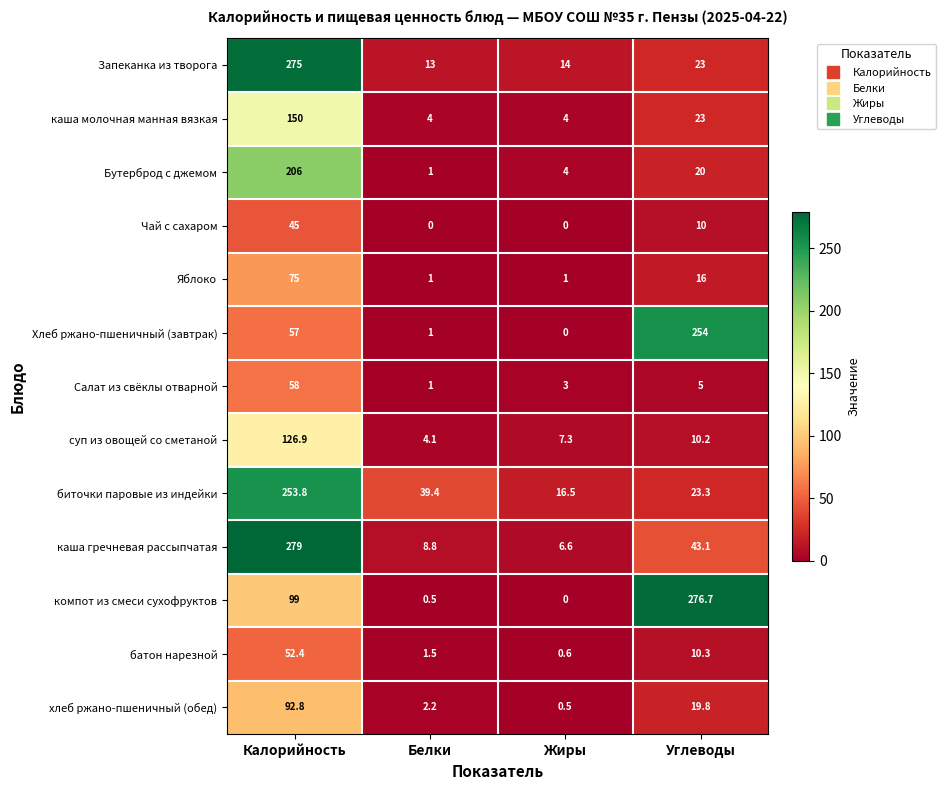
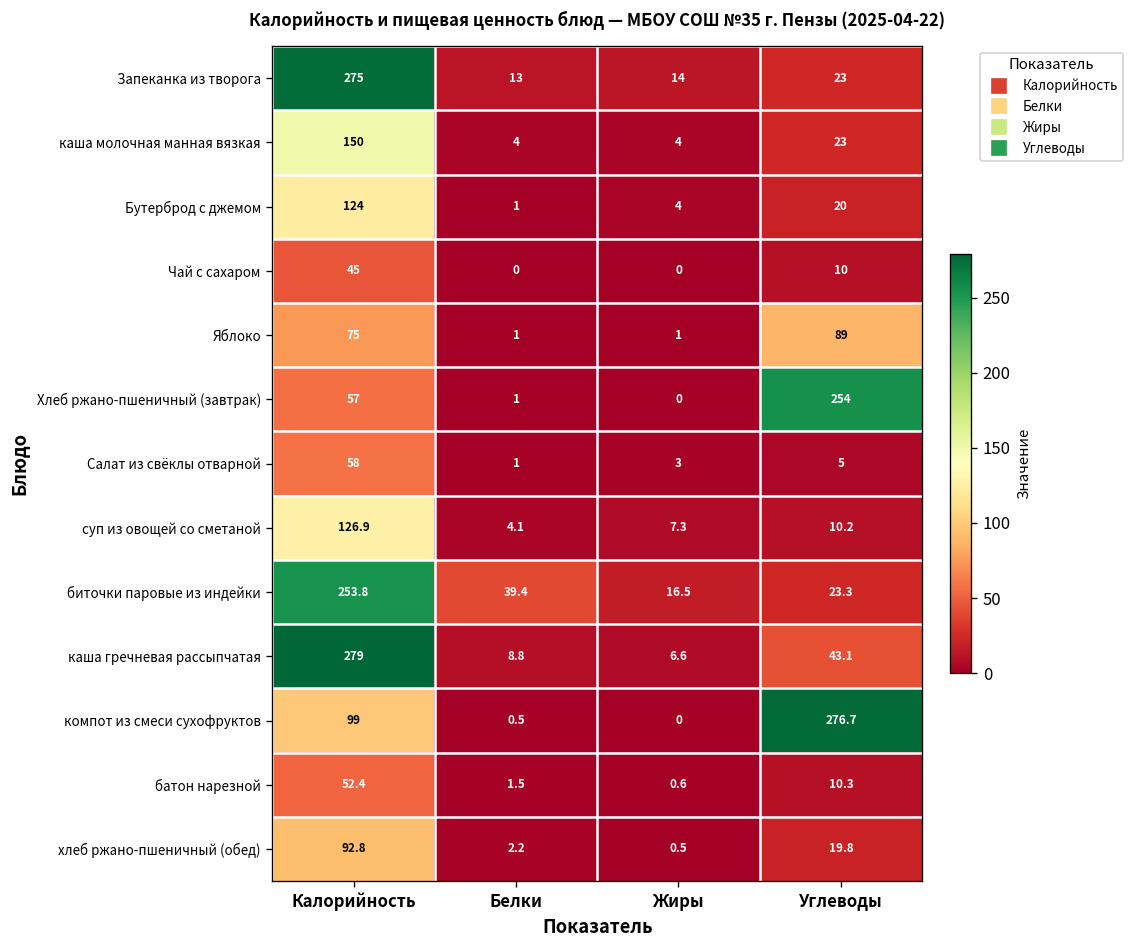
  {
    "Запеканка из творога": {
      "Калорийность": 275,
      "Белки": 13,
      "Жиры": 14,
      "Углеводы": 23
    },
    "каша молочная манная вязкая": {
      "Калорийность": 150,
      "Белки": 4,
      "Жиры": 4,
      "Углеводы": 23
    },
    "Бутерброд с джемом": {
-     "Калорийность": 206,
+     "Калорийность": 124,
      "Белки": 1,
      "Жиры": 4,
      "Углеводы": 20
    },
    "Чай с сахаром": {
      "Калорийность": 45,
      "Белки": 0,
      "Жиры": 0,
      "Углеводы": 10
    },
    "Яблоко": {
      "Калорийность": 75,
      "Белки": 1,
      "Жиры": 1,
-     "Углеводы": 16
+     "Углеводы": 89
    },
    "Хлеб ржано-пшеничный (завтрак)": {
      "Калорийность": 57,
      "Белки": 1,
      "Жиры": 0,
      "Углеводы": 254
    },
    "Салат из свёклы отварной": {
      "Калорийность": 58,
      "Белки": 1,
      "Жиры": 3,
      "Углеводы": 5
    },
    "суп из овощей со сметаной": {
      "Калорийность": 126.9,
      "Белки": 4.1,
      "Жиры": 7.3,
      "Углеводы": 10.2
    },
    "биточки паровые из индейки": {
      "Калорийность": 253.8,
      "Белки": 39.4,
      "Жиры": 16.5,
      "Углеводы": 23.3
    },
    "каша гречневая рассыпчатая": {
      "Калорийность": 279,
      "Белки": 8.8,
      "Жиры": 6.6,
      "Углеводы": 43.1
    },
    "компот из смеси сухофруктов": {
      "Калорийность": 99,
      "Белки": 0.5,
      "Жиры": 0,
      "Углеводы": 276.7
    },
    "батон нарезной": {
      "Калорийность": 52.4,
      "Белки": 1.5,
      "Жиры": 0.6,
      "Углеводы": 10.3
    },
    "хлеб ржано-пшеничный (обед)": {
      "Калорийность": 92.8,
      "Белки": 2.2,
      "Жиры": 0.5,
      "Углеводы": 19.8
    }
  }
